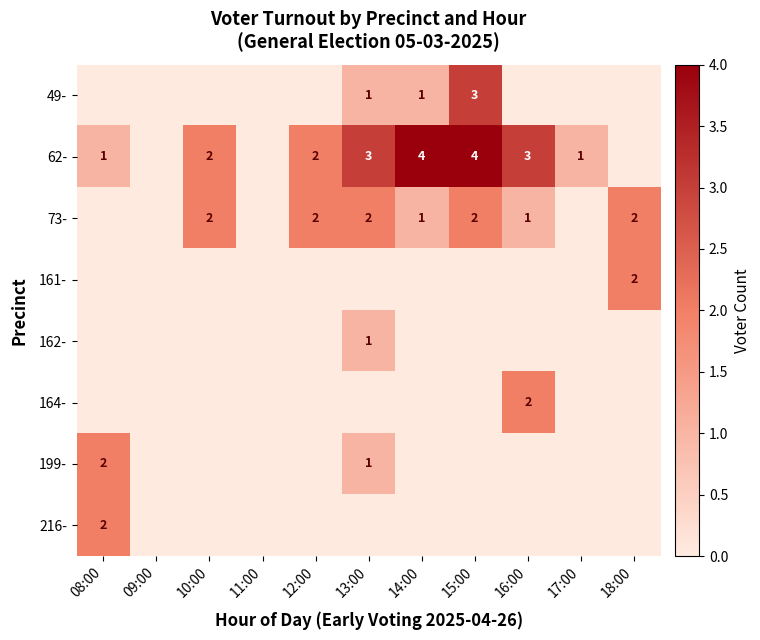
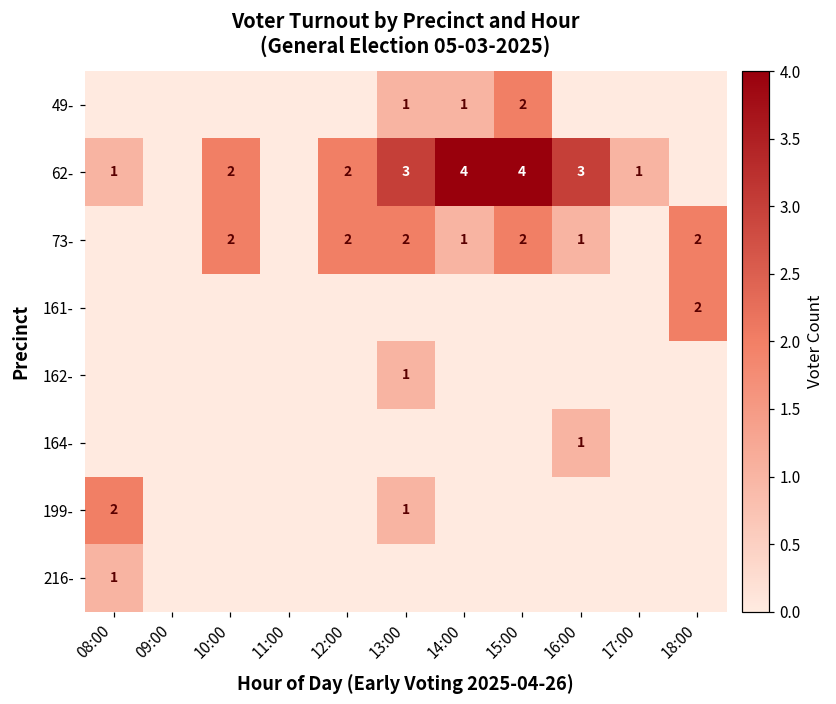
  {
    "49-": {
      "13:00": 1,
      "14:00": 1,
-     "15:00": 3
+     "15:00": 2
    },
    "62-": {
      "08:00": 1,
      "10:00": 2,
      "12:00": 2,
      "13:00": 3,
      "14:00": 4,
      "15:00": 4,
      "16:00": 3,
      "17:00": 1
    },
    "73-": {
      "10:00": 2,
      "12:00": 2,
      "13:00": 2,
      "14:00": 1,
      "15:00": 2,
      "16:00": 1,
      "18:00": 2
    },
    "161-": {
      "18:00": 2
    },
    "162-": {
      "13:00": 1
    },
    "164-": {
-     "16:00": 2
+     "16:00": 1
    },
    "199-": {
      "08:00": 2,
      "13:00": 1
    },
    "216-": {
-     "08:00": 2
+     "08:00": 1
    }
  }
